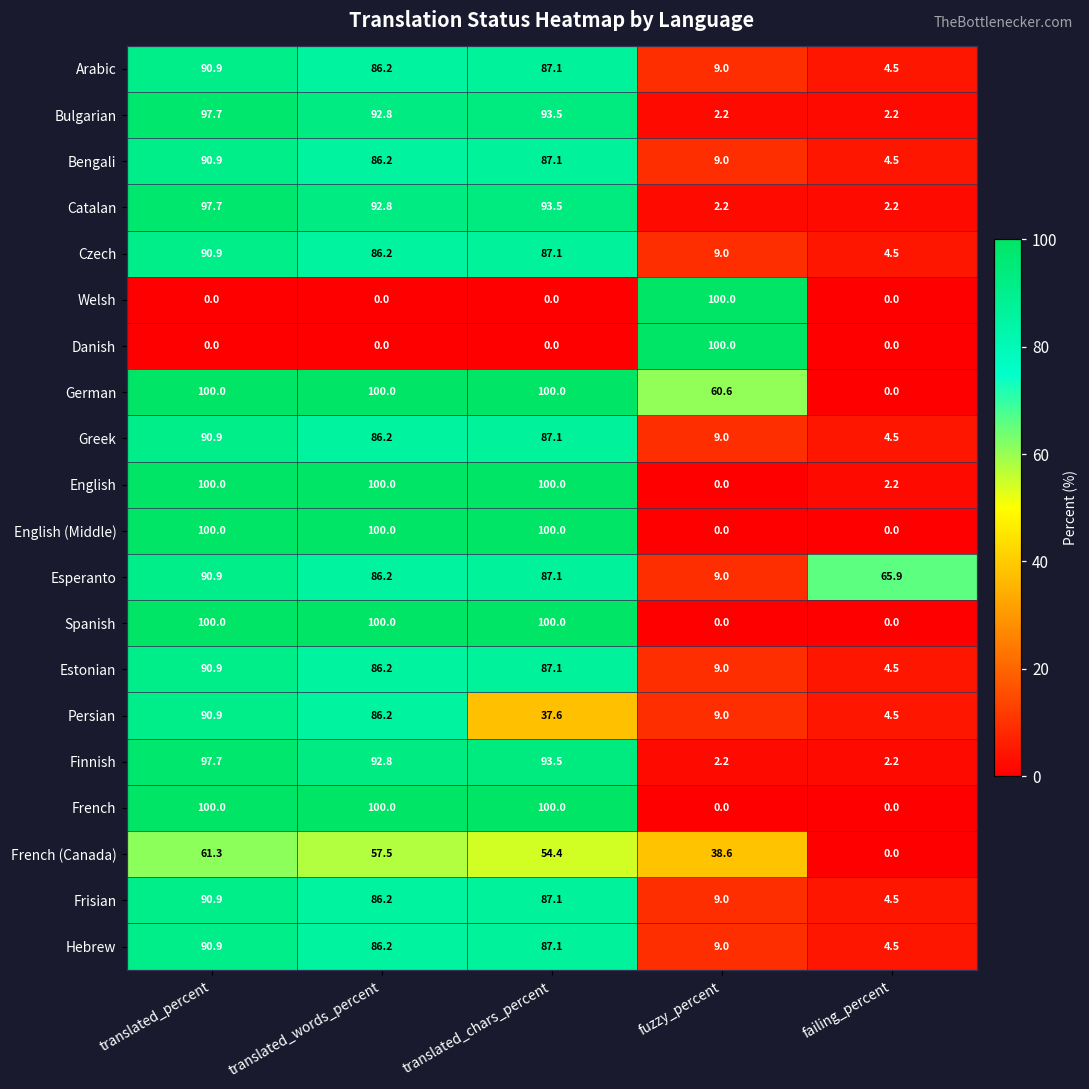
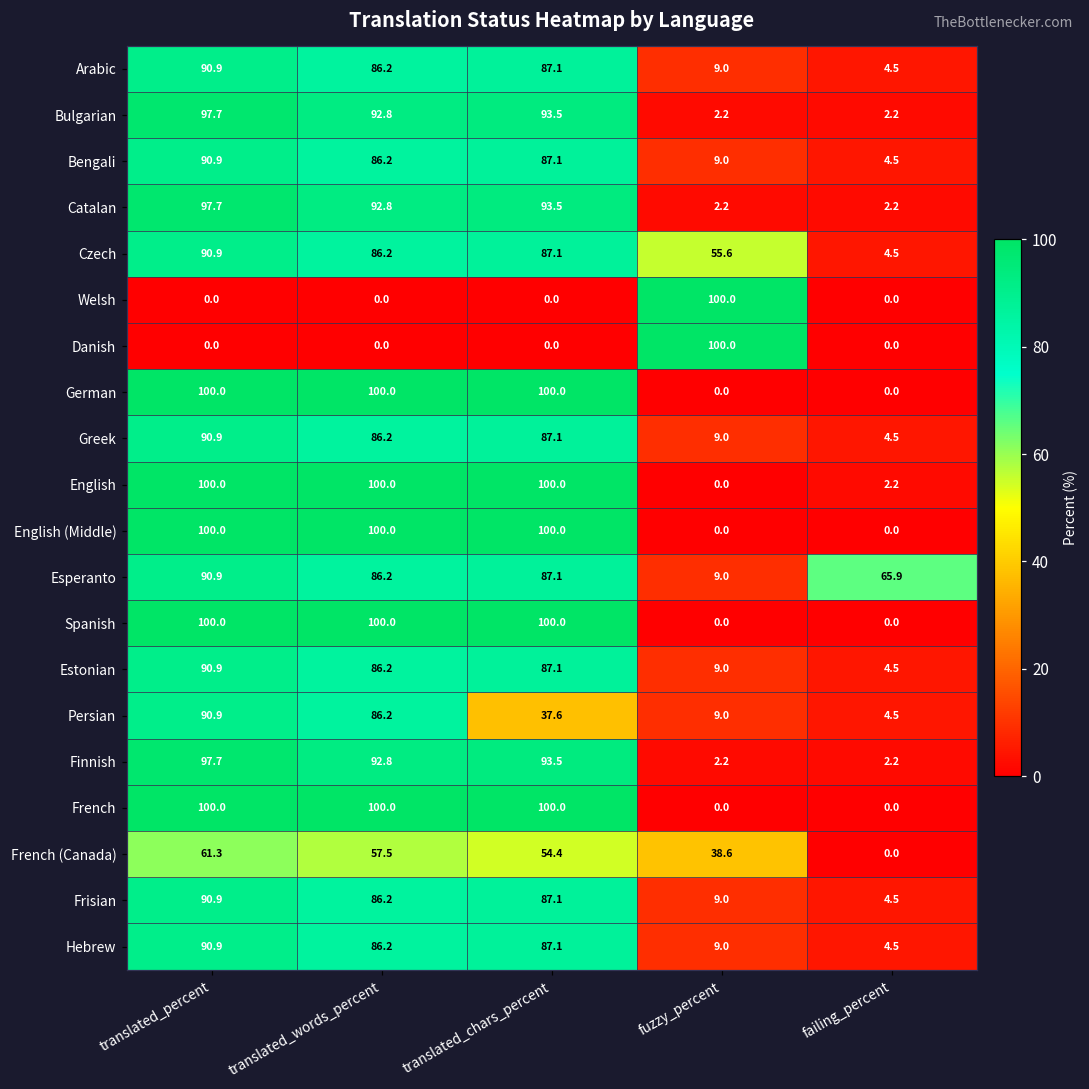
  {
    "Arabic": {
      "translated_percent": 90.9,
      "translated_words_percent": 86.2,
      "translated_chars_percent": 87.1,
      "fuzzy_percent": 9.0,
      "failing_percent": 4.5
    },
    "Bulgarian": {
      "translated_percent": 97.7,
      "translated_words_percent": 92.8,
      "translated_chars_percent": 93.5,
      "fuzzy_percent": 2.2,
      "failing_percent": 2.2
    },
    "Bengali": {
      "translated_percent": 90.9,
      "translated_words_percent": 86.2,
      "translated_chars_percent": 87.1,
      "fuzzy_percent": 9.0,
      "failing_percent": 4.5
    },
    "Catalan": {
      "translated_percent": 97.7,
      "translated_words_percent": 92.8,
      "translated_chars_percent": 93.5,
      "fuzzy_percent": 2.2,
      "failing_percent": 2.2
    },
    "Czech": {
      "translated_percent": 90.9,
      "translated_words_percent": 86.2,
      "translated_chars_percent": 87.1,
-     "fuzzy_percent": 9.0,
+     "fuzzy_percent": 55.6,
      "failing_percent": 4.5
    },
    "Welsh": {
      "translated_percent": 0.0,
      "translated_words_percent": 0.0,
      "translated_chars_percent": 0.0,
      "fuzzy_percent": 100.0,
      "failing_percent": 0.0
    },
    "Danish": {
      "translated_percent": 0.0,
      "translated_words_percent": 0.0,
      "translated_chars_percent": 0.0,
      "fuzzy_percent": 100.0,
      "failing_percent": 0.0
    },
    "German": {
      "translated_percent": 100.0,
      "translated_words_percent": 100.0,
      "translated_chars_percent": 100.0,
-     "fuzzy_percent": 60.6,
+     "fuzzy_percent": 0.0,
      "failing_percent": 0.0
    },
    "Greek": {
      "translated_percent": 90.9,
      "translated_words_percent": 86.2,
      "translated_chars_percent": 87.1,
      "fuzzy_percent": 9.0,
      "failing_percent": 4.5
    },
    "English": {
      "translated_percent": 100.0,
      "translated_words_percent": 100.0,
      "translated_chars_percent": 100.0,
      "fuzzy_percent": 0.0,
      "failing_percent": 2.2
    },
    "English (Middle)": {
      "translated_percent": 100.0,
      "translated_words_percent": 100.0,
      "translated_chars_percent": 100.0,
      "fuzzy_percent": 0.0,
      "failing_percent": 0.0
    },
    "Esperanto": {
      "translated_percent": 90.9,
      "translated_words_percent": 86.2,
      "translated_chars_percent": 87.1,
      "fuzzy_percent": 9.0,
      "failing_percent": 65.9
    },
    "Spanish": {
      "translated_percent": 100.0,
      "translated_words_percent": 100.0,
      "translated_chars_percent": 100.0,
      "fuzzy_percent": 0.0,
      "failing_percent": 0.0
    },
    "Estonian": {
      "translated_percent": 90.9,
      "translated_words_percent": 86.2,
      "translated_chars_percent": 87.1,
      "fuzzy_percent": 9.0,
      "failing_percent": 4.5
    },
    "Persian": {
      "translated_percent": 90.9,
      "translated_words_percent": 86.2,
      "translated_chars_percent": 37.6,
      "fuzzy_percent": 9.0,
      "failing_percent": 4.5
    },
    "Finnish": {
      "translated_percent": 97.7,
      "translated_words_percent": 92.8,
      "translated_chars_percent": 93.5,
      "fuzzy_percent": 2.2,
      "failing_percent": 2.2
    },
    "French": {
      "translated_percent": 100.0,
      "translated_words_percent": 100.0,
      "translated_chars_percent": 100.0,
      "fuzzy_percent": 0.0,
      "failing_percent": 0.0
    },
    "French (Canada)": {
      "translated_percent": 61.3,
      "translated_words_percent": 57.5,
      "translated_chars_percent": 54.4,
      "fuzzy_percent": 38.6,
      "failing_percent": 0.0
    },
    "Frisian": {
      "translated_percent": 90.9,
      "translated_words_percent": 86.2,
      "translated_chars_percent": 87.1,
      "fuzzy_percent": 9.0,
      "failing_percent": 4.5
    },
    "Hebrew": {
      "translated_percent": 90.9,
      "translated_words_percent": 86.2,
      "translated_chars_percent": 87.1,
      "fuzzy_percent": 9.0,
      "failing_percent": 4.5
    }
  }
